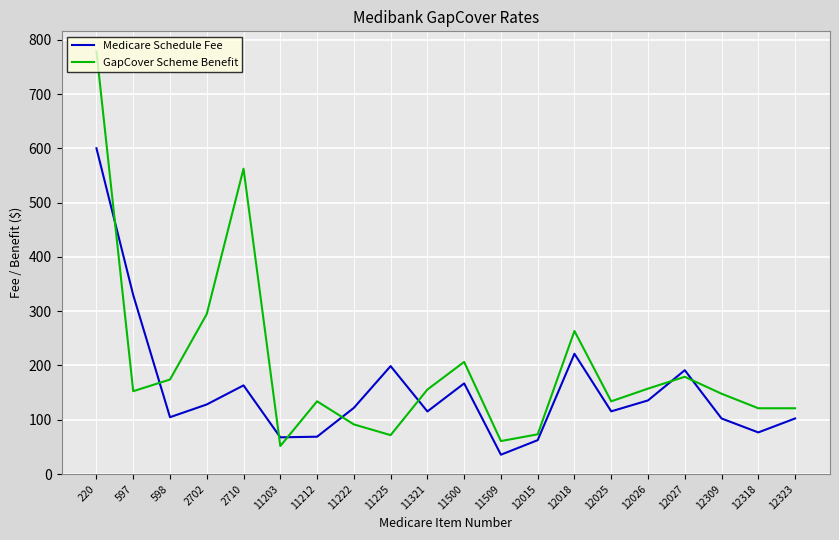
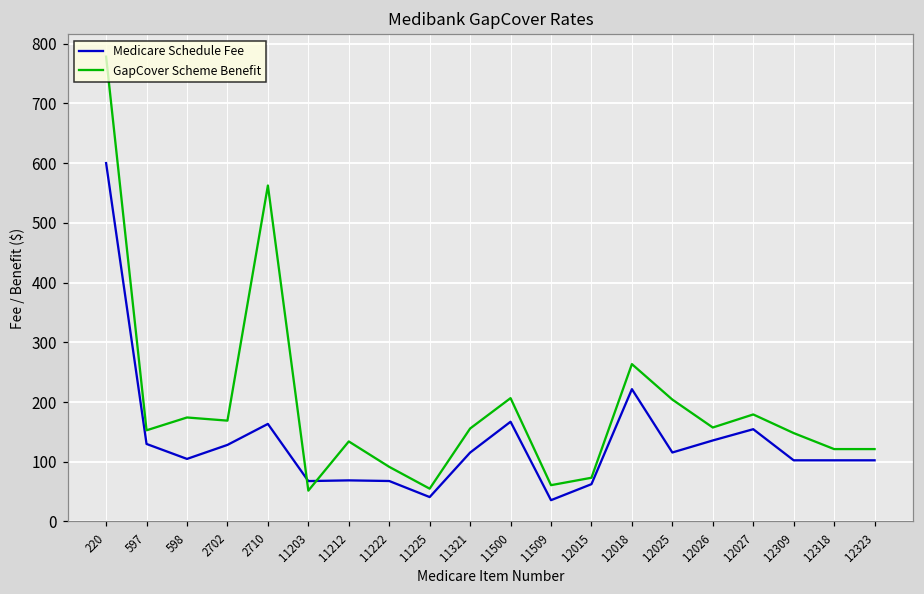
  {
    "Medicare Schedule Fee": {
      "220": 600,
-     "597": 330,
+     "597": 130,
      "598": 100,
      "2702": 130,
      "2710": 160,
      "11203": 70,
      "11212": 70,
-     "11222": 120,
-     "11225": 200,
+     "11222": 70,
+     "11225": 40,
      "11321": 120,
      "11500": 170,
      "11509": 40,
      "12015": 60,
      "12018": 220,
      "12025": 120,
      "12026": 140,
-     "12027": 190,
+     "12027": 150,
      "12309": 100,
-     "12318": 80,
+     "12318": 100,
      "12323": 100
    },
    "GapCover Scheme Benefit": {
      "597": 150,
      "598": 170,
-     "2702": 290,
+     "2702": 170,
      "2710": 560,
      "11203": 50,
      "11212": 130,
      "11222": 90,
-     "11225": 70,
+     "11225": 50,
      "11321": 160,
      "11500": 210,
      "11509": 60,
      "12015": 70,
      "12018": 260,
-     "12025": 130,
+     "12025": 200,
      "12026": 160,
      "12027": 180,
      "12309": 150,
      "12318": 120,
      "12323": 120
    }
  }
